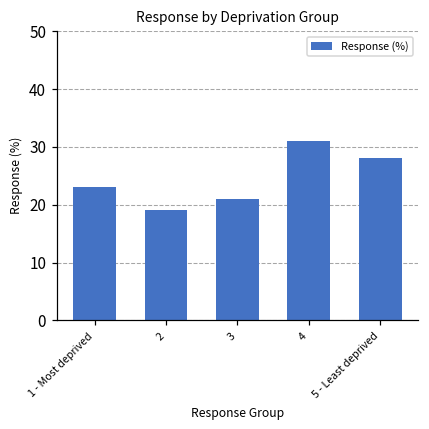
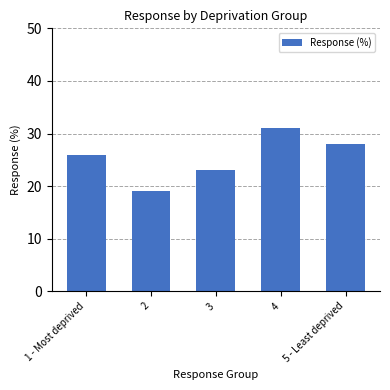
  {
-   "1 - Most deprived": 23,
+   "1 - Most deprived": 26,
    "2": 19,
-   "3": 21,
+   "3": 23,
    "4": 31,
    "5 - Least deprived": 28
  }
